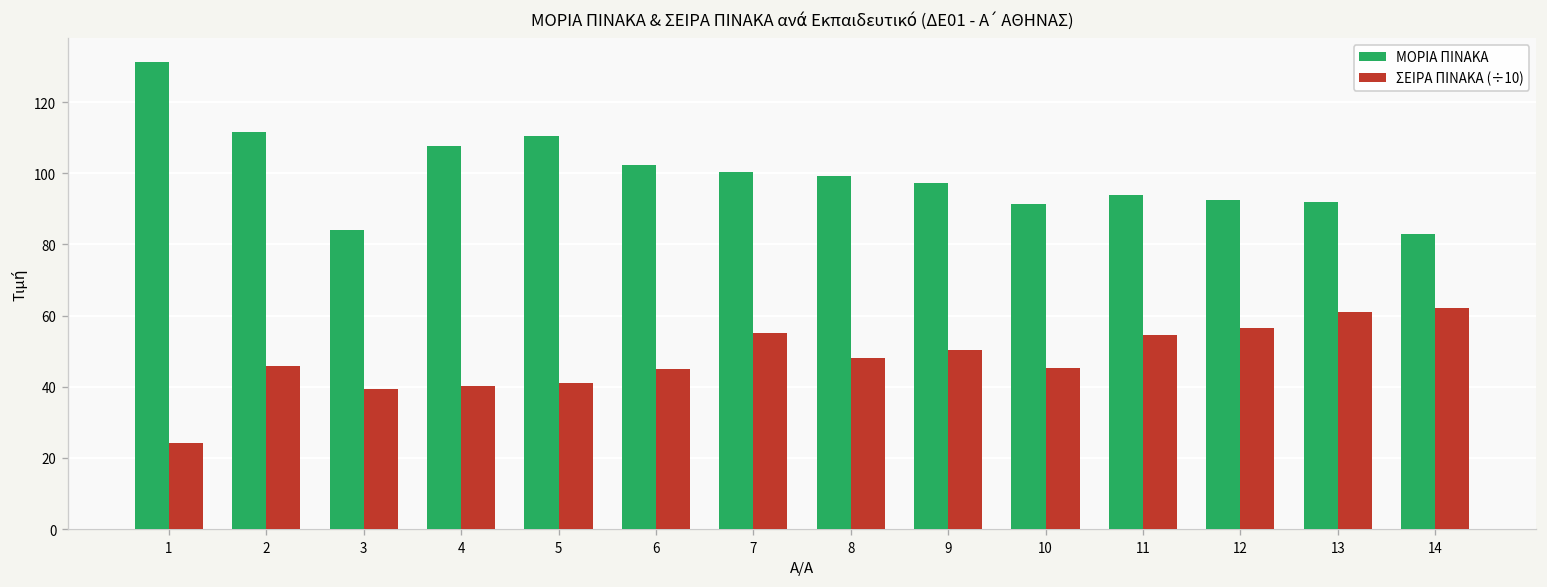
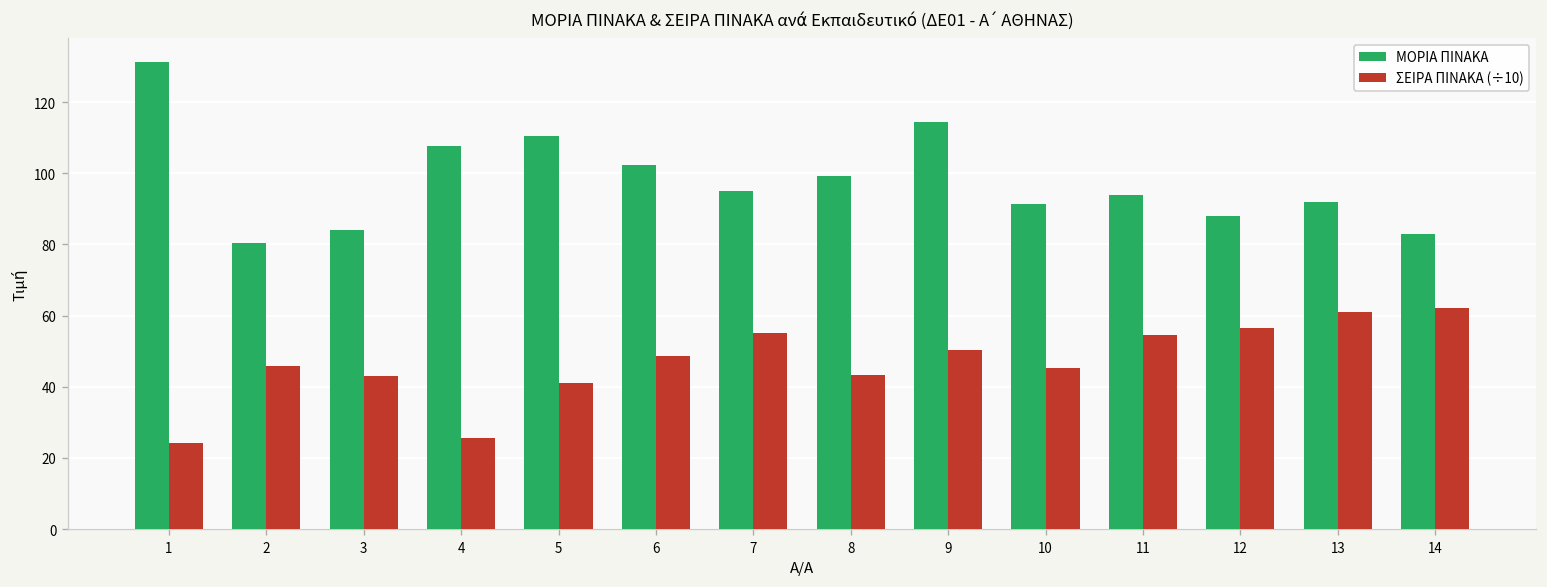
  {
    "ΜΟΡΙΑ ΠΙΝΑΚΑ": {
      "1": 131,
-     "2": 112,
+     "2": 80,
      "3": 84,
      "4": 108,
      "5": 111,
      "6": 102,
-     "7": 100,
+     "7": 95,
      "8": 99,
-     "9": 97,
+     "9": 114,
      "10": 91,
      "11": 94,
-     "12": 93,
+     "12": 88,
      "13": 92,
      "14": 83
    },
    "ΣΕΙΡΑ ΠΙΝΑΚΑ (÷10)": {
      "1": 24,
      "2": 46,
-     "3": 39,
-     "4": 40,
+     "3": 43,
+     "4": 26,
      "5": 41,
-     "6": 45,
+     "6": 49,
      "7": 55,
-     "8": 48,
+     "8": 43,
      "9": 50,
      "10": 45,
      "11": 55,
      "12": 57,
      "13": 61,
      "14": 62
    }
  }
